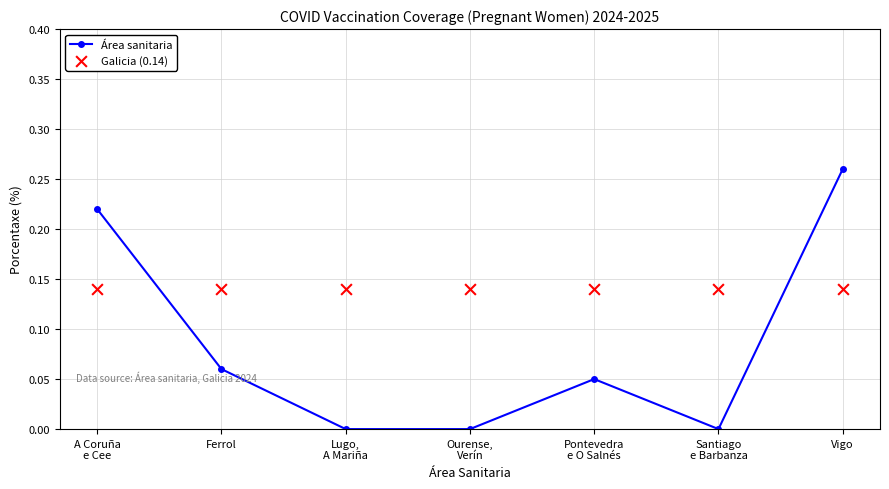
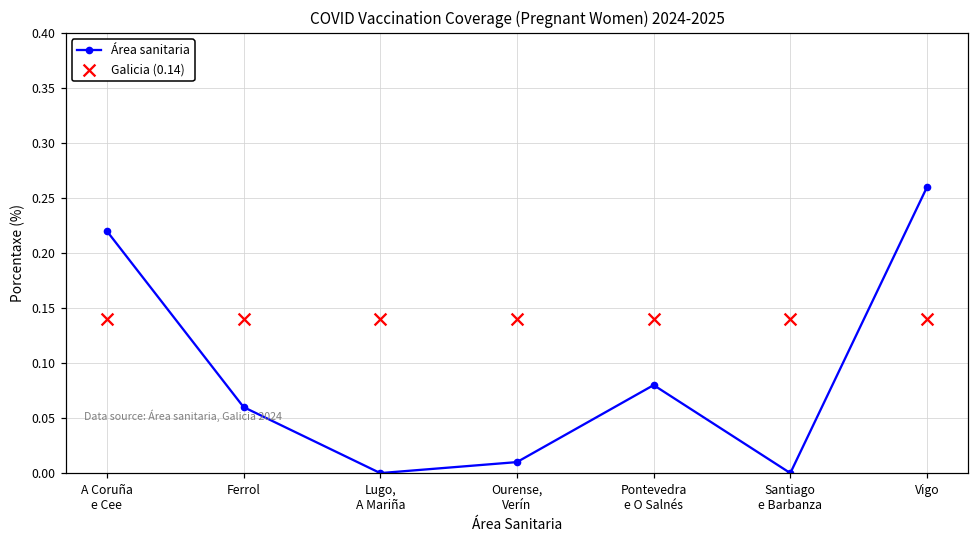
  {
    "Área sanitaria": {
      "A Coruña e Cee": 0.22,
      "Lugo, A Mariña": 0.00,
-     "Ourense, Verín": 0.00,
-     "Pontevedra e O Salnés": 0.05,
+     "Ourense, Verín": 0.01,
+     "Pontevedra e O Salnés": 0.08,
      "Santiago e Barbanza": 0.00,
      "Vigo": 0.26
    }
  }
